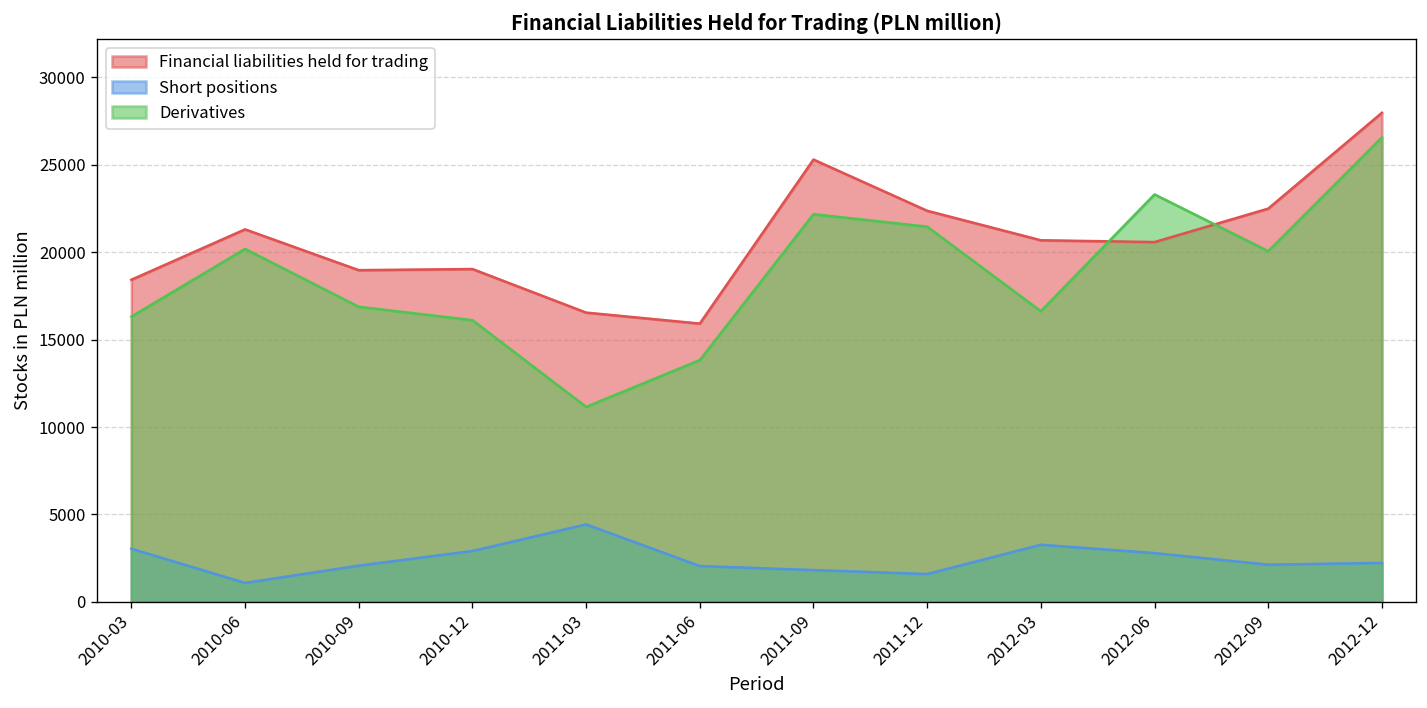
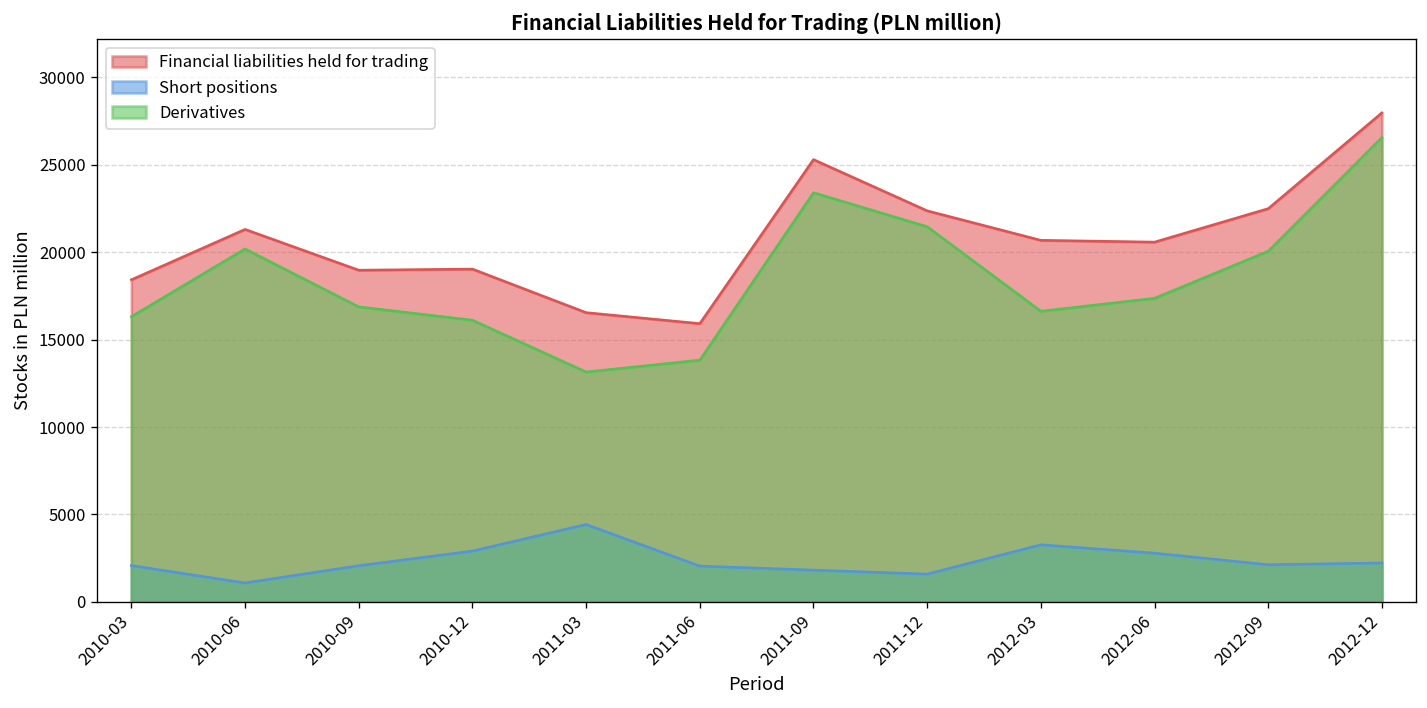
  {
    "Financial liabilities held for trading": {
      "2010-03": 18400,
      "2010-06": 21300,
      "2010-09": 19000,
      "2010-12": 19000,
      "2011-03": 16500,
      "2011-06": 15900,
      "2011-09": 25300,
      "2011-12": 22400,
      "2012-03": 20700,
      "2012-06": 20600,
      "2012-09": 22500,
      "2012-12": 28000
    },
    "Short positions": {
-     "2010-03": 3000,
+     "2010-03": 2100,
      "2010-06": 1100,
      "2010-09": 2100,
      "2010-12": 2900,
      "2011-03": 4400,
      "2011-06": 2100,
      "2011-09": 1800,
      "2011-12": 1600,
      "2012-03": 3300,
      "2012-06": 2800,
      "2012-09": 2100,
      "2012-12": 2200
    },
    "Derivatives": {
      "2010-03": 16300,
      "2010-06": 20200,
      "2010-09": 16900,
      "2010-12": 16100,
-     "2011-03": 11200,
+     "2011-03": 13100,
      "2011-06": 13800,
-     "2011-09": 22200,
+     "2011-09": 23400,
      "2011-12": 21500,
      "2012-03": 16600,
-     "2012-06": 23300,
+     "2012-06": 17400,
      "2012-09": 20100,
      "2012-12": 26600
    }
  }
